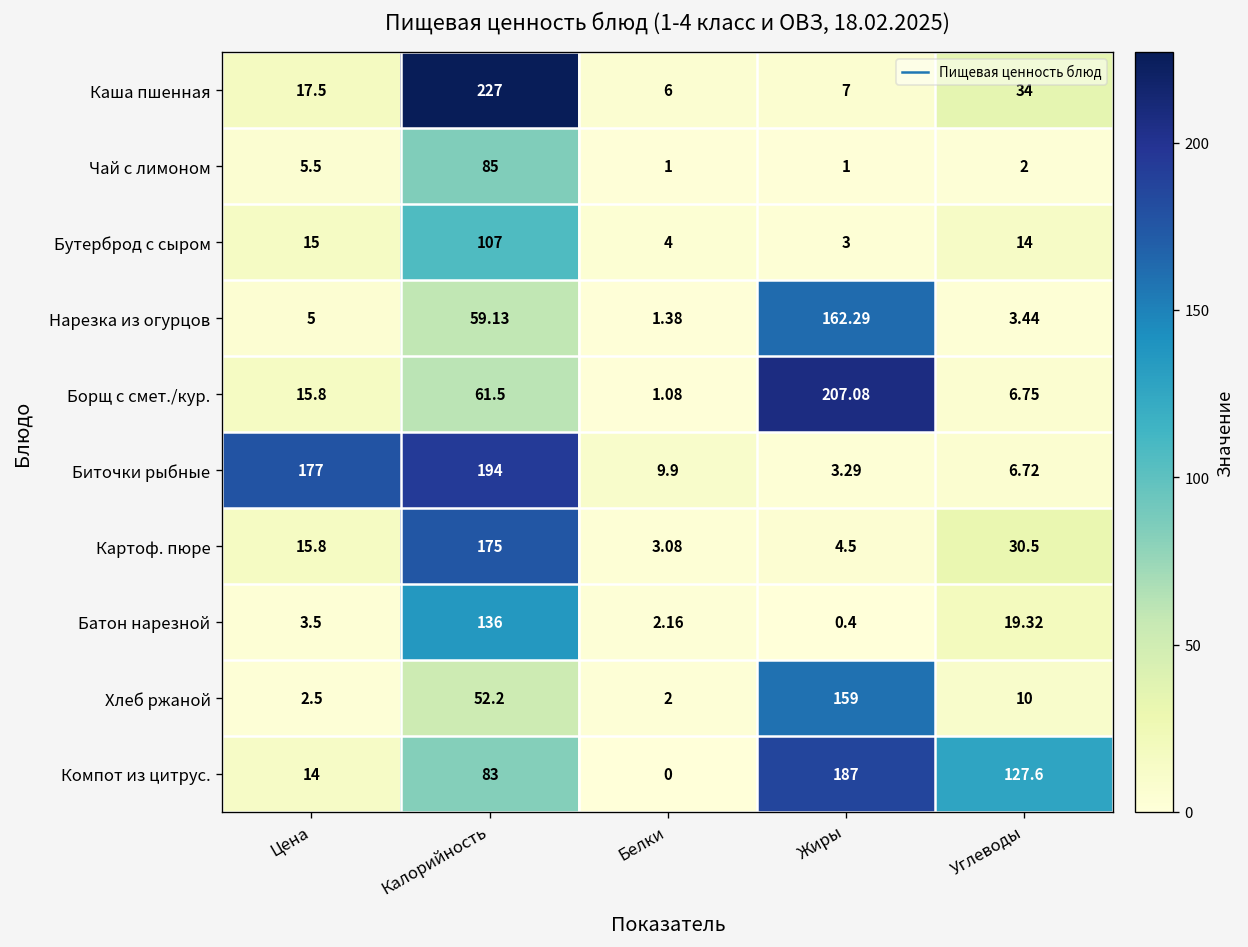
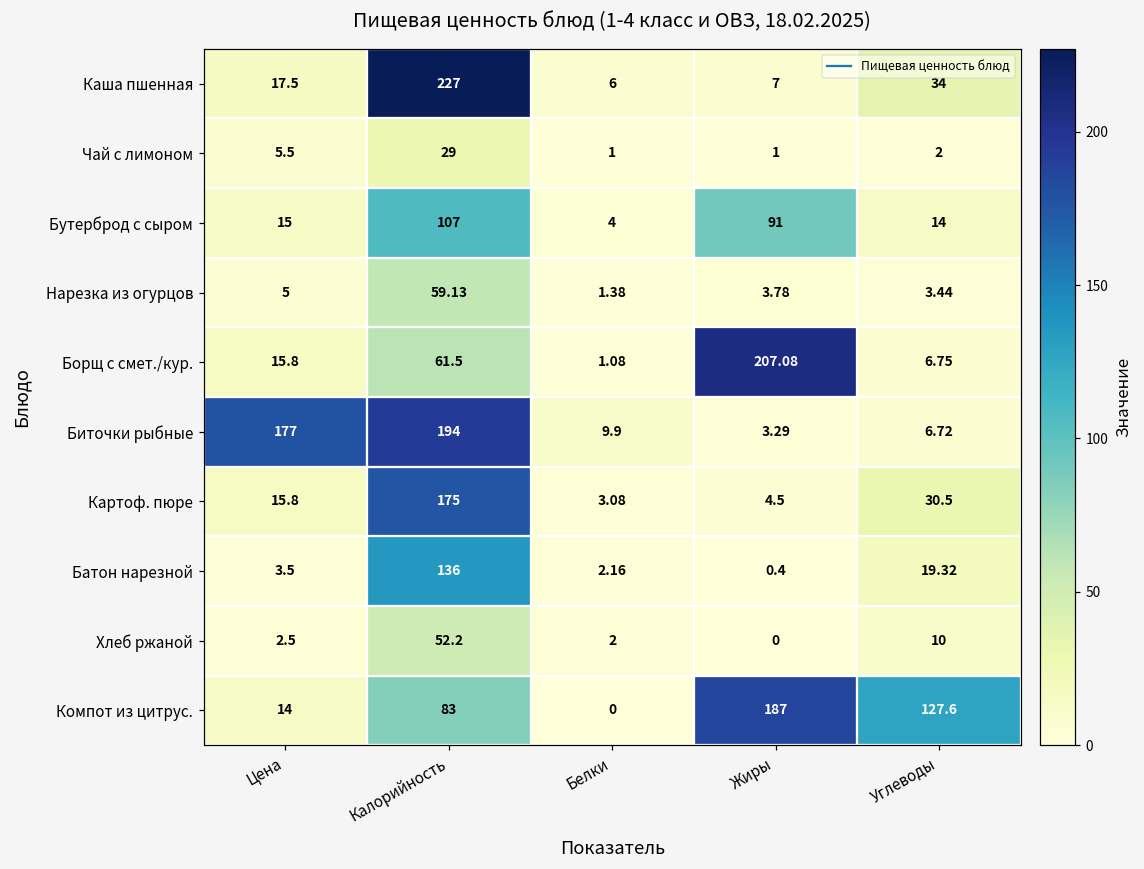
  {
    "Каша пшенная": {
      "Цена": 17.5,
      "Калорийность": 227,
      "Белки": 6,
      "Жиры": 7
    },
    "Чай с лимоном": {
      "Цена": 5.5,
-     "Калорийность": 85,
+     "Калорийность": 29,
      "Белки": 1,
      "Жиры": 1,
      "Углеводы": 2
    },
    "Бутерброд с сыром": {
      "Цена": 15,
      "Калорийность": 107,
      "Белки": 4,
-     "Жиры": 3,
+     "Жиры": 91,
      "Углеводы": 14
    },
    "Нарезка из огурцов": {
      "Цена": 5,
      "Калорийность": 59.13,
      "Белки": 1.38,
-     "Жиры": 162.29,
+     "Жиры": 3.78,
      "Углеводы": 3.44
    },
    "Борщ с смет./кур.": {
      "Цена": 15.8,
      "Калорийность": 61.5,
      "Белки": 1.08,
      "Жиры": 207.08,
      "Углеводы": 6.75
    },
    "Биточки рыбные": {
      "Цена": 177,
      "Калорийность": 194,
      "Белки": 9.9,
      "Жиры": 3.29,
      "Углеводы": 6.72
    },
    "Картоф. пюре": {
      "Цена": 15.8,
      "Калорийность": 175,
      "Белки": 3.08,
      "Жиры": 4.5,
      "Углеводы": 30.5
    },
    "Батон нарезной": {
      "Цена": 3.5,
      "Калорийность": 136,
      "Белки": 2.16,
      "Жиры": 0.4,
      "Углеводы": 19.32
    },
    "Хлеб ржаной": {
      "Цена": 2.5,
      "Калорийность": 52.2,
      "Белки": 2,
-     "Жиры": 159,
+     "Жиры": 0,
      "Углеводы": 10
    },
    "Компот из цитрус.": {
      "Цена": 14,
      "Калорийность": 83,
      "Белки": 0,
      "Жиры": 187,
      "Углеводы": 127.6
    }
  }
